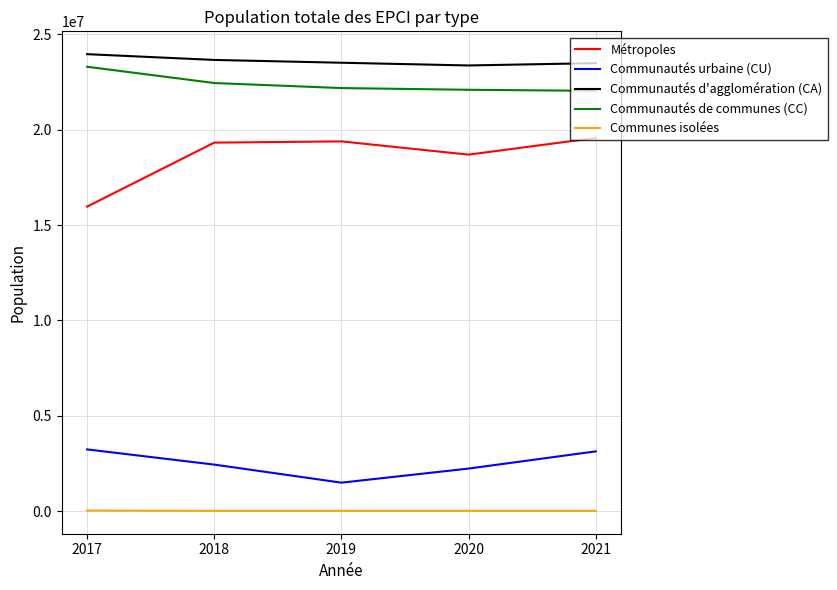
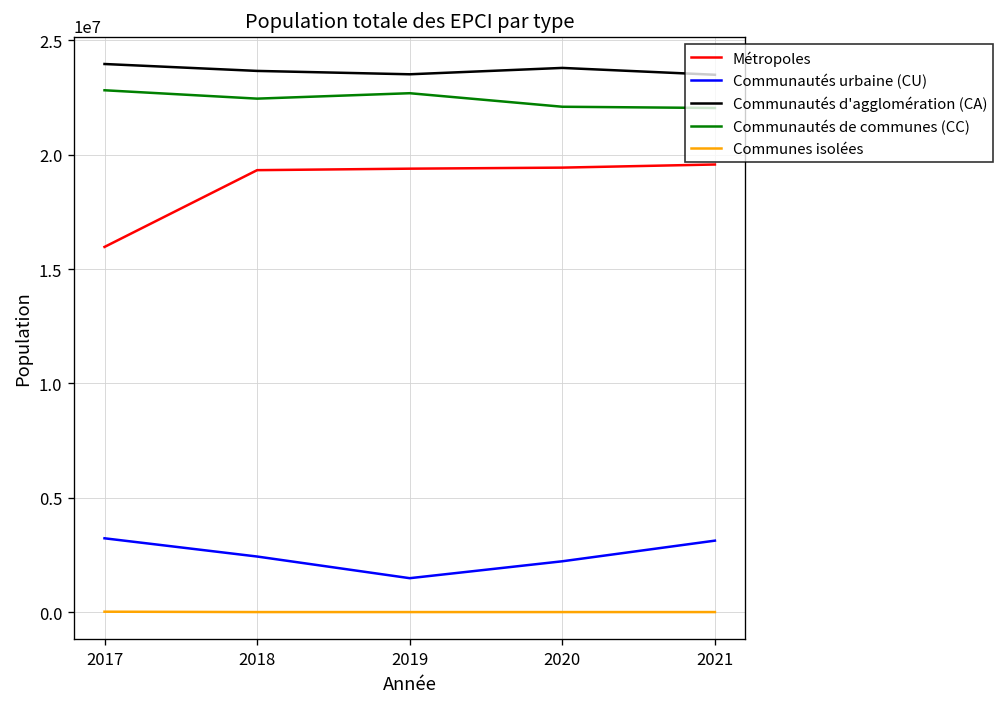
  {
    "Métropoles": {
      "2017": 16000000,
      "2018": 19300000,
      "2019": 19400000,
-     "2020": 18700000
+     "2020": 19400000
    },
    "Communautés urbaine (CU)": {
      "2017": 3200000,
      "2018": 2400000,
      "2019": 1500000,
      "2020": 2200000,
      "2021": 3100000
    },
    "Communautés d'agglomération (CA)": {
      "2017": 24000000,
      "2018": 23700000,
      "2019": 23500000,
-     "2020": 23400000
+     "2020": 23800000
    },
    "Communautés de communes (CC)": {
-     "2017": 23300000,
+     "2017": 22800000,
      "2018": 22400000,
-     "2019": 22200000,
+     "2019": 22700000,
      "2020": 22100000
    },
    "Communes isolées": {
      "2017": 0,
      "2018": 0,
      "2019": 0,
      "2020": 0,
      "2021": 0
    }
  }
